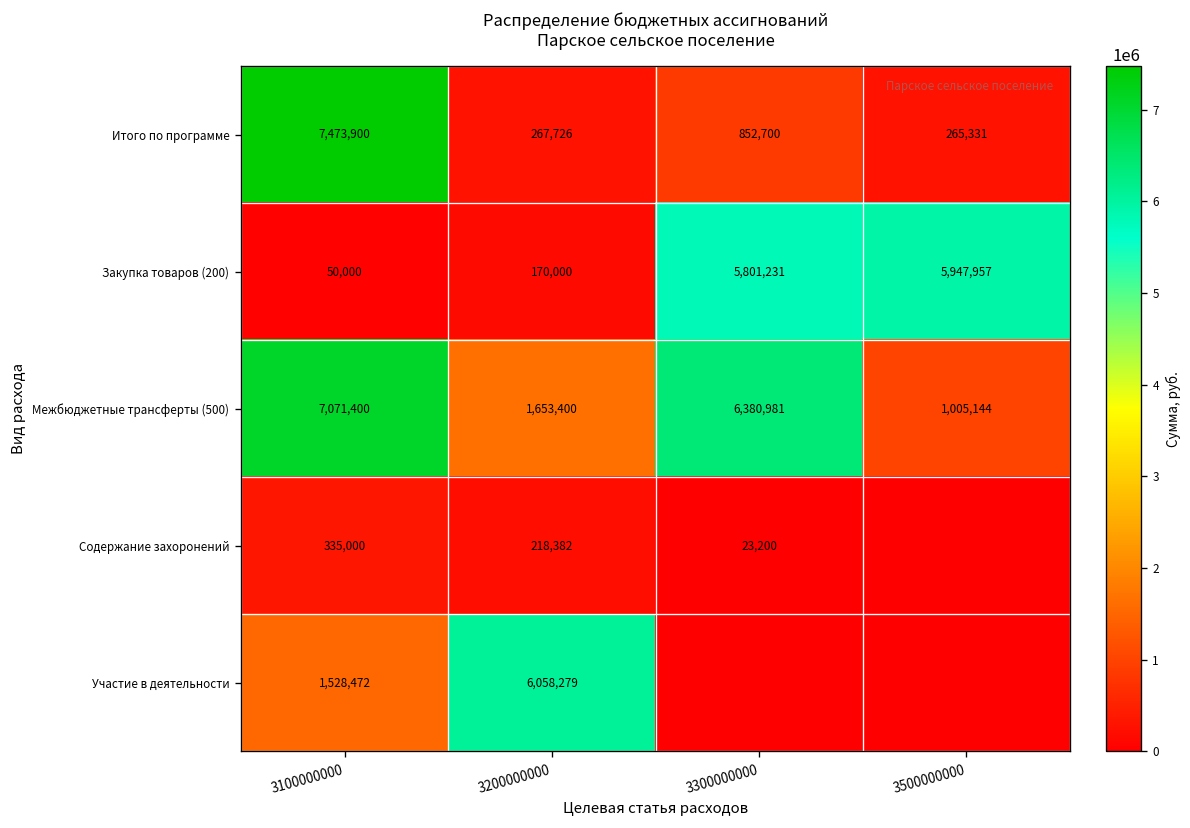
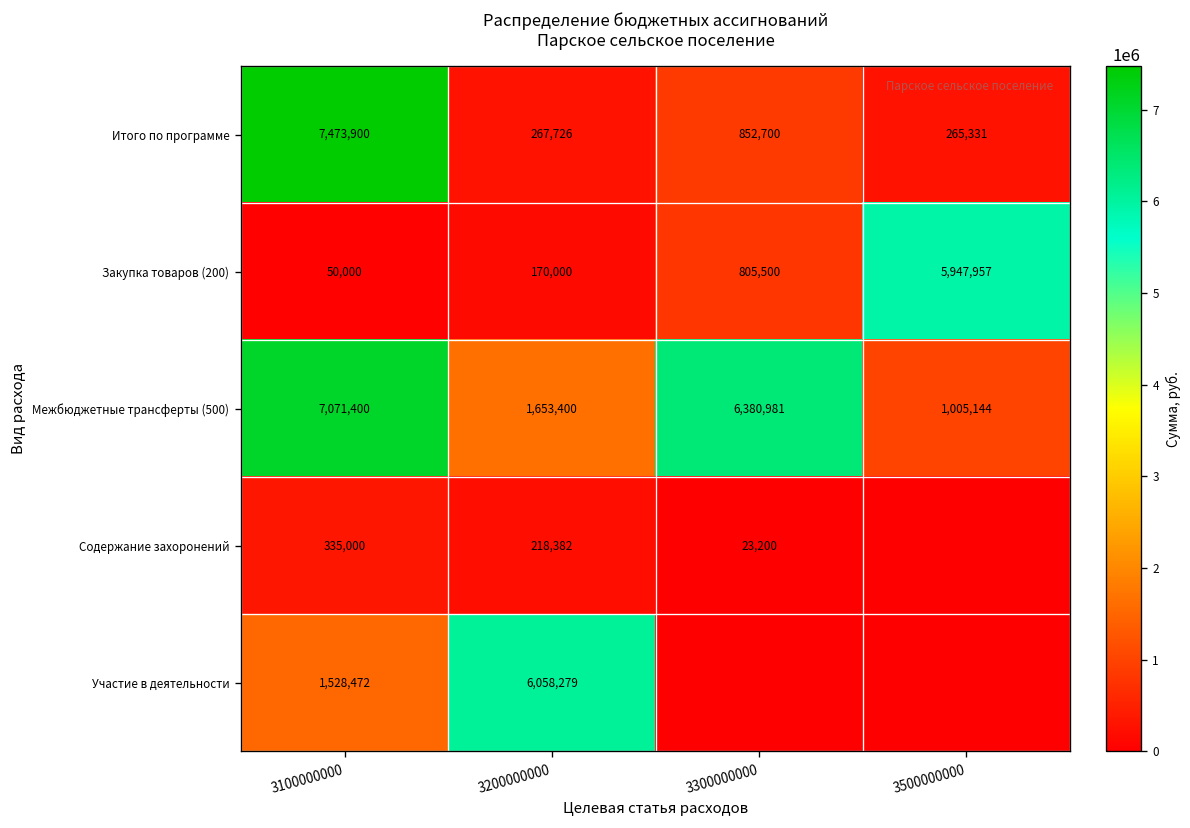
  {
    "Итого по программе": {
      "3100000000": "7,473,900",
      "3200000000": "267,726",
      "3300000000": "852,700"
    },
    "Закупка товаров (200)": {
      "3100000000": "50,000",
      "3200000000": "170,000",
-     "3300000000": "5,801,231",
+     "3300000000": "805,500",
      "3500000000": "5,947,957"
    },
    "Межбюджетные трансферты (500)": {
      "3100000000": "7,071,400",
      "3200000000": "1,653,400",
      "3300000000": "6,380,981",
      "3500000000": "1,005,144"
    },
    "Содержание захоронений": {
      "3100000000": "335,000",
      "3200000000": "218,382",
      "3300000000": "23,200"
    },
    "Участие в деятельности": {
      "3100000000": "1,528,472",
      "3200000000": "6,058,279"
    }
  }
